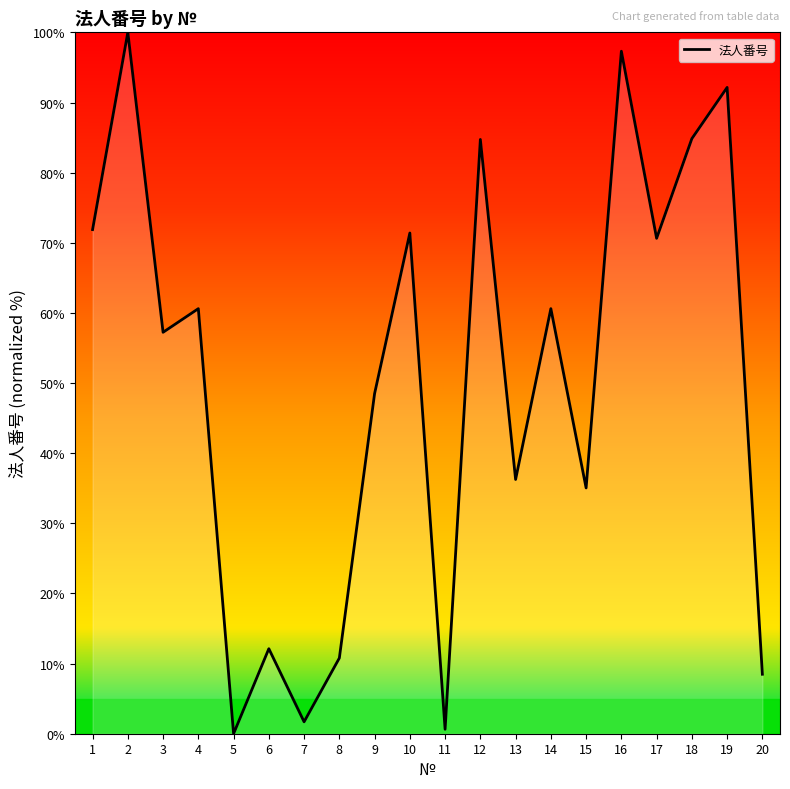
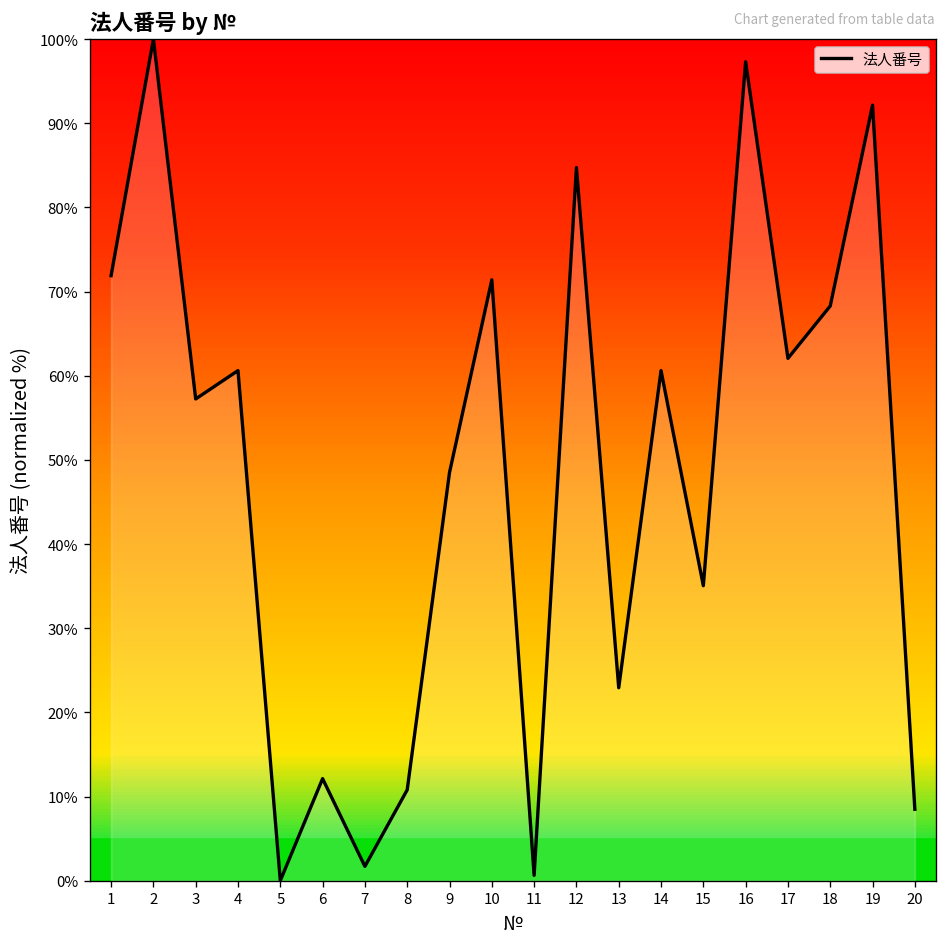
  {
    "1": "72%",
    "2": "100%",
    "3": "57%",
    "4": "61%",
    "6": "12%",
    "8": "11%",
    "9": "48%",
    "10": "71%",
    "12": "85%",
-   "13": "36%",
+   "13": "23%",
    "14": "61%",
    "15": "35%",
    "16": "97%",
-   "17": "71%",
-   "18": "85%",
+   "17": "62%",
+   "18": "68%",
    "19": "92%",
    "20": "8%"
  }
